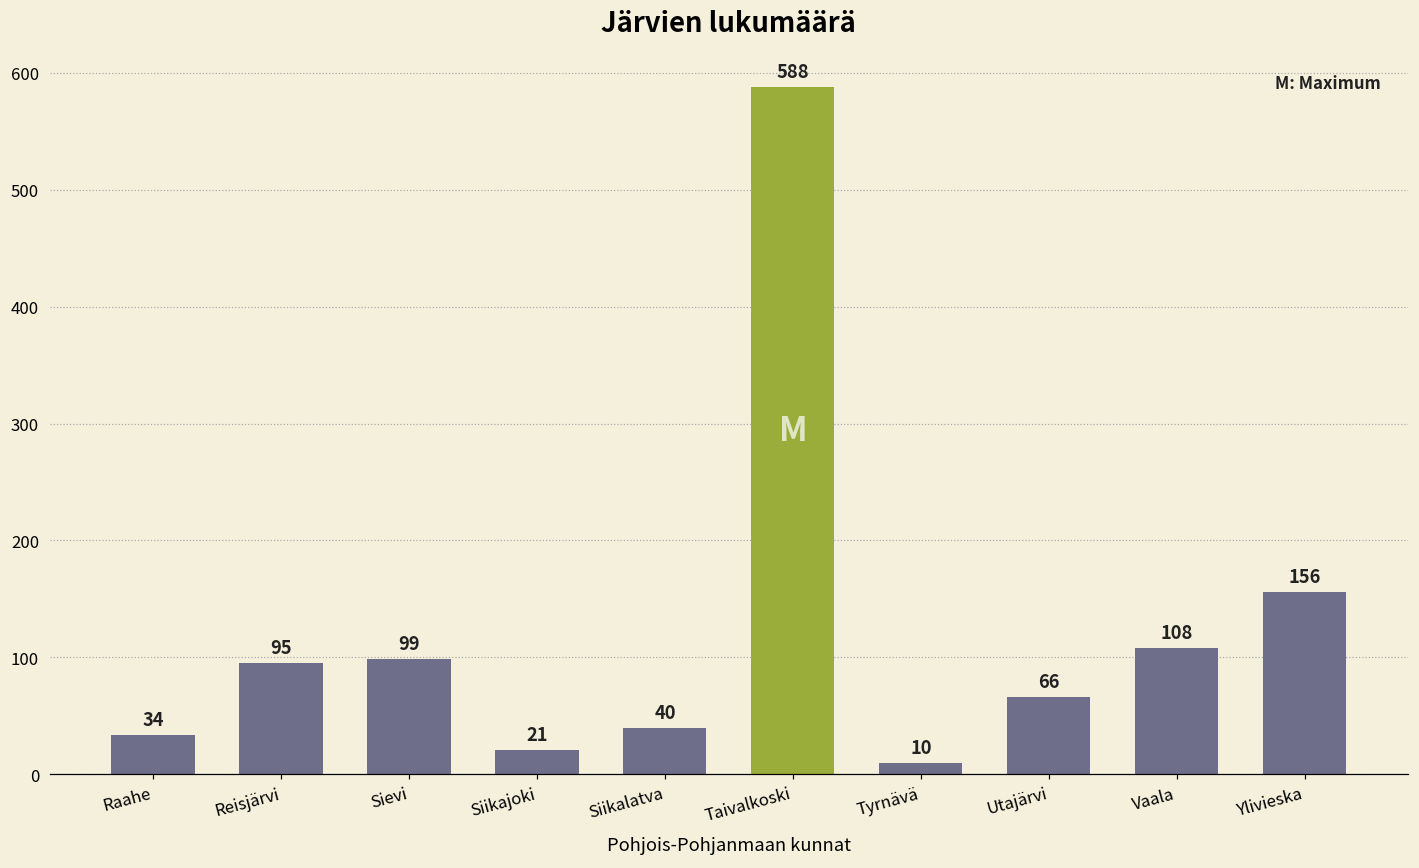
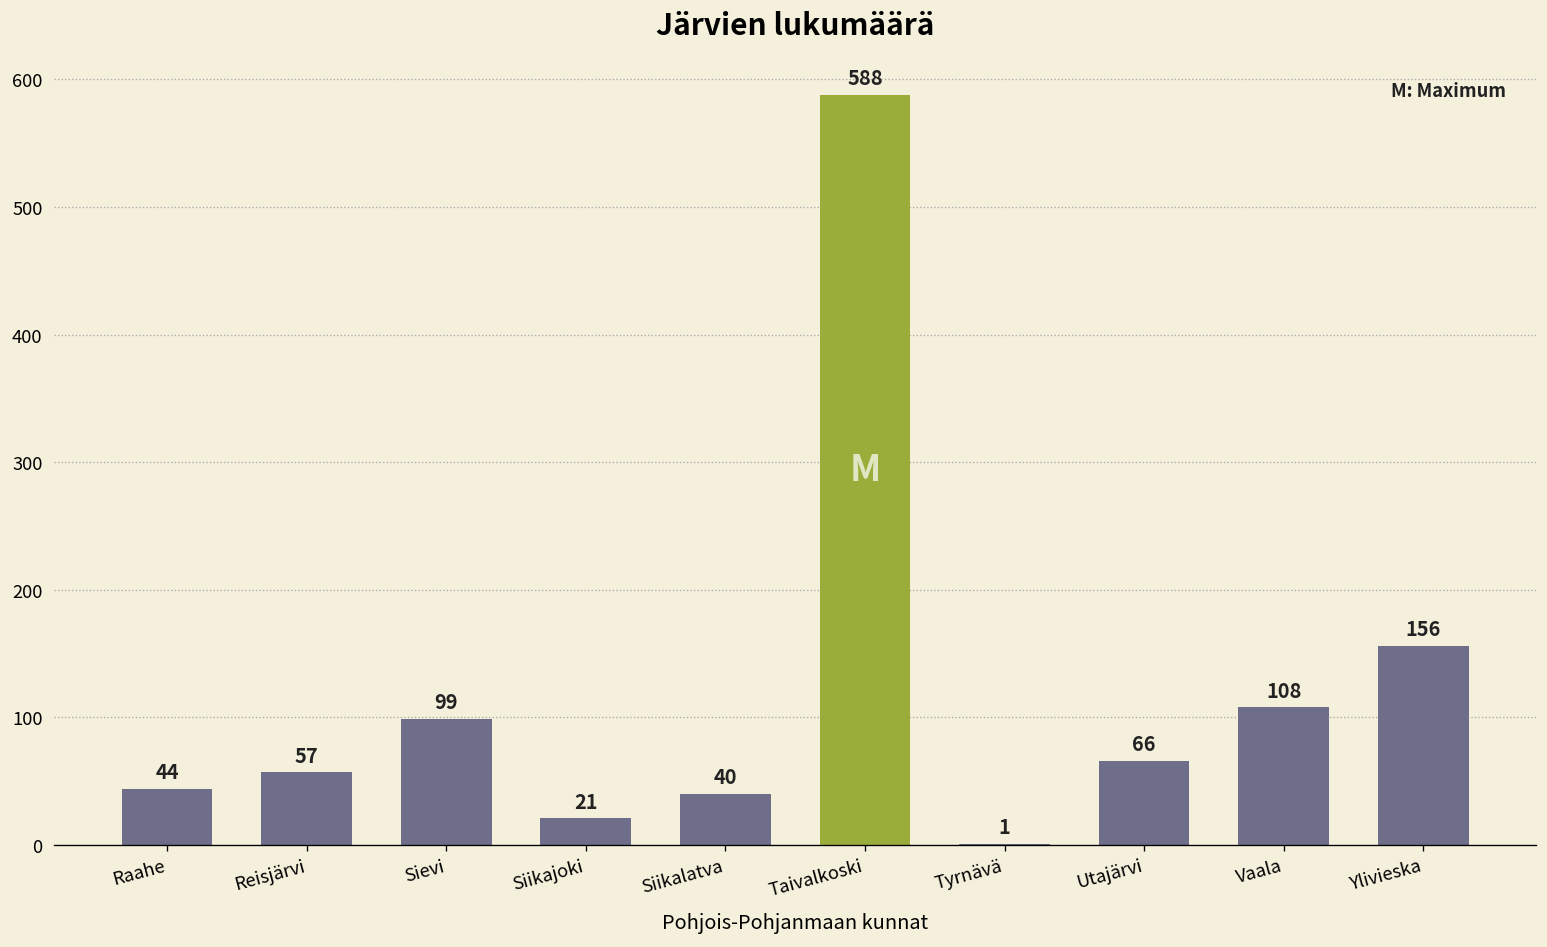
  {
-   "Raahe": 34,
-   "Reisjärvi": 95,
+   "Raahe": 44,
+   "Reisjärvi": 57,
    "Sievi": 99,
    "Siikajoki": 21,
    "Siikalatva": 40,
    "Taivalkoski": 588,
-   "Tyrnävä": 10,
+   "Tyrnävä": 1,
    "Utajärvi": 66,
    "Vaala": 108,
    "Ylivieska": 156
  }
